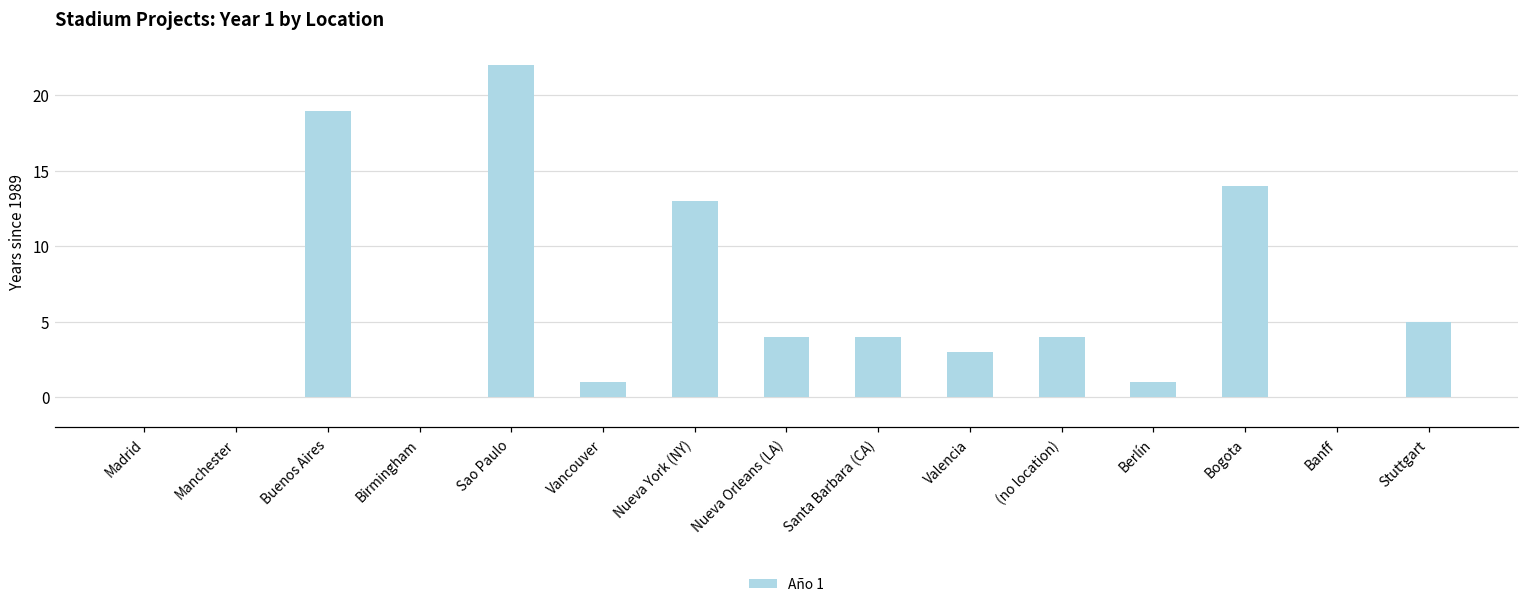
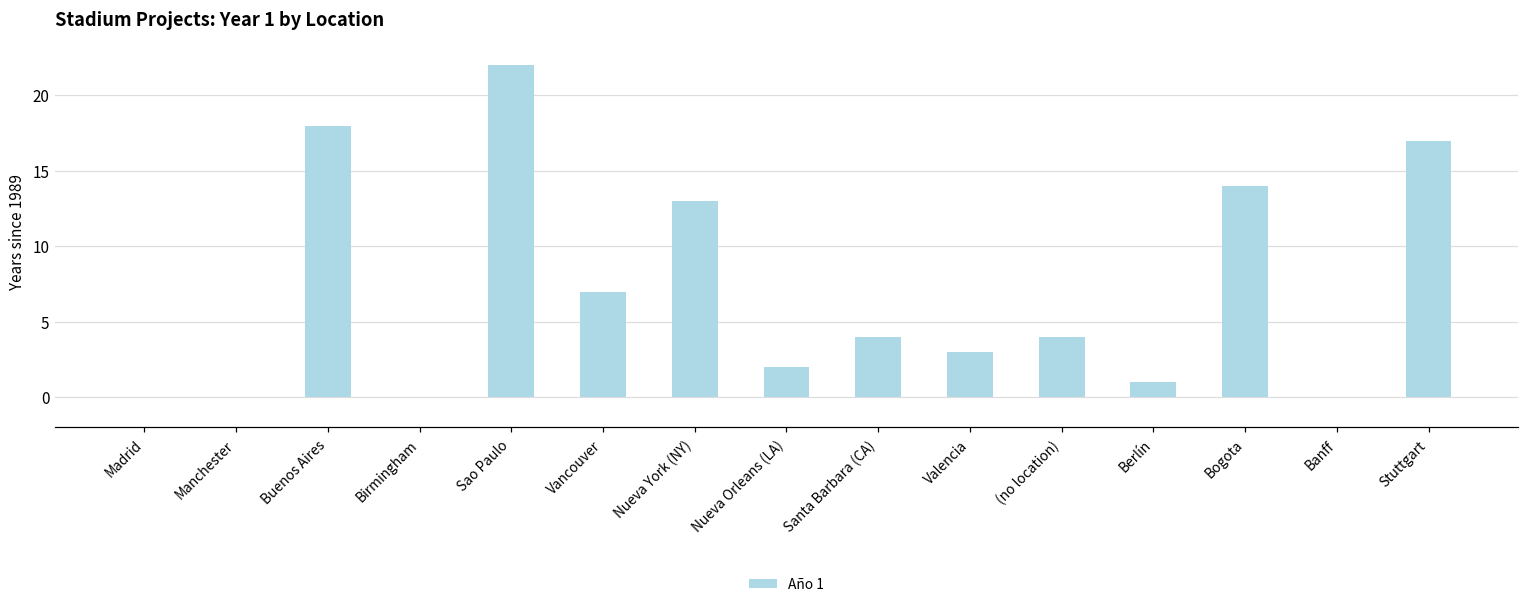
  {
    "Madrid": 0.0,
    "Manchester": 0.0,
-   "Buenos Aires": 19.0,
+   "Buenos Aires": 18.0,
    "Birmingham": 0.0,
    "Sao Paulo": 22.0,
-   "Vancouver": 1.0,
+   "Vancouver": 7.0,
    "Nueva York (NY)": 13.0,
-   "Nueva Orleans (LA)": 4.0,
+   "Nueva Orleans (LA)": 2.0,
    "Santa Barbara (CA)": 4.0,
    "Valencia": 3.0,
    "(no location)": 4.0,
    "Berlín": 1.0,
    "Bogota": 14.0,
    "Banff": 0.0,
-   "Stuttgart": 5.0
+   "Stuttgart": 17.0
  }
